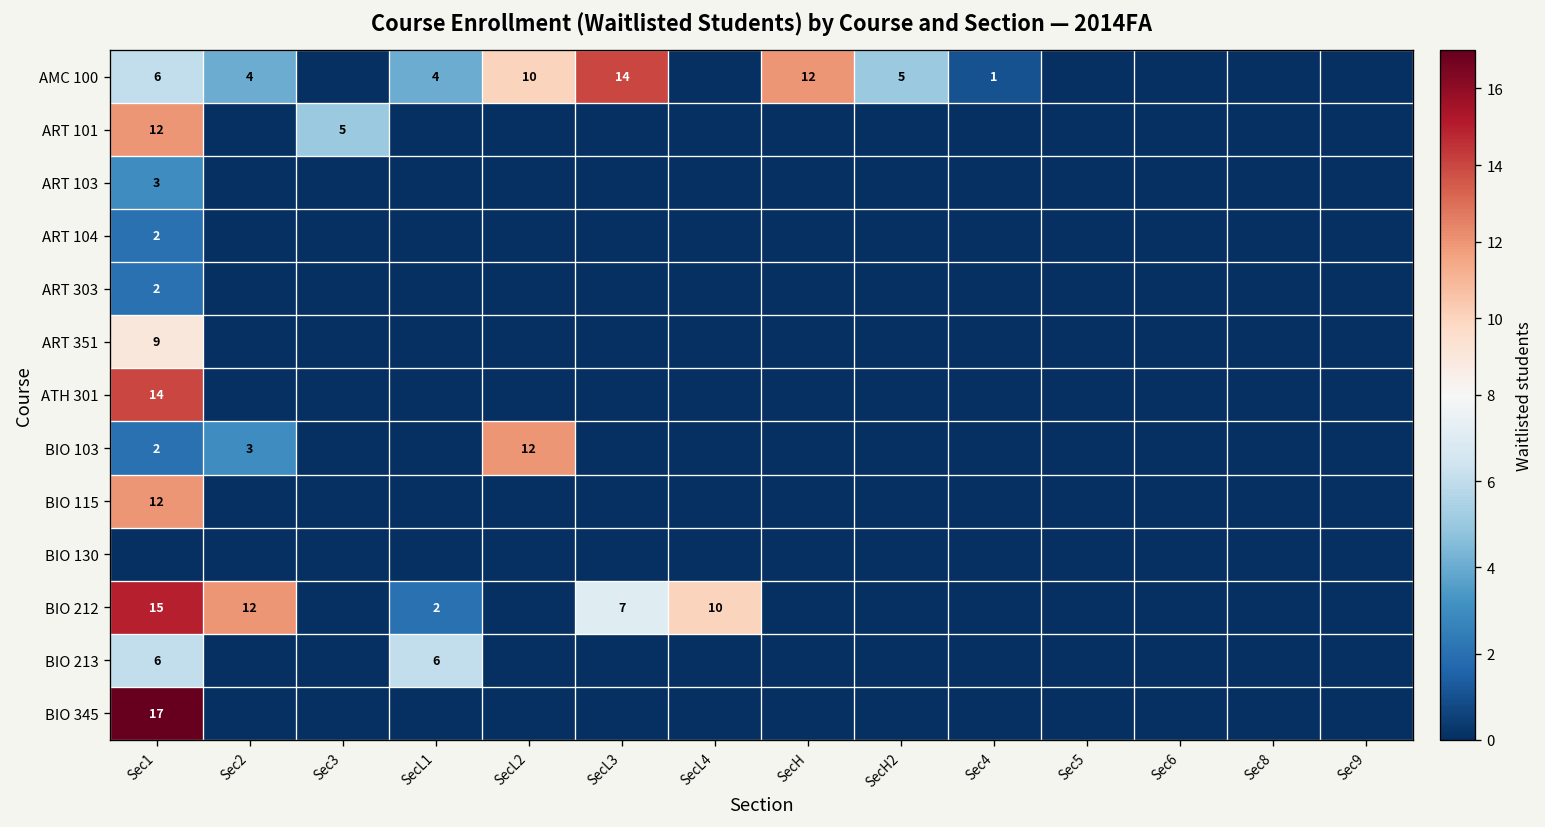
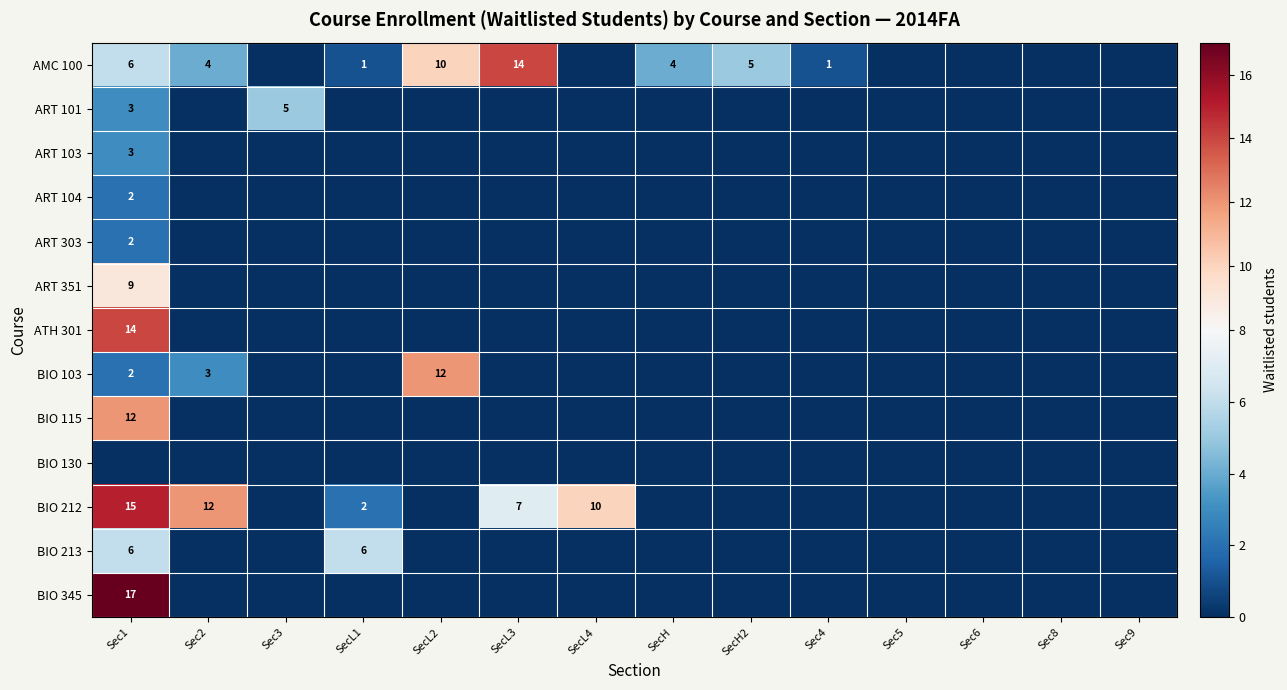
  {
    "AMC 100": {
      "Sec1": 6,
      "Sec2": 4,
-     "SecL1": 4,
+     "SecL1": 1,
      "SecL2": 10,
      "SecL3": 14,
-     "SecH": 12,
+     "SecH": 4,
      "SecH2": 5,
      "Sec4": 1
    },
    "ART 101": {
-     "Sec1": 12,
+     "Sec1": 3,
      "Sec3": 5
    },
    "ART 103": {
      "Sec1": 3
    },
    "ART 104": {
      "Sec1": 2
    },
    "ART 303": {
      "Sec1": 2
    },
    "ART 351": {
      "Sec1": 9
    },
    "ATH 301": {
      "Sec1": 14
    },
    "BIO 103": {
      "Sec1": 2,
      "Sec2": 3,
      "SecL2": 12
    },
    "BIO 115": {
      "Sec1": 12
    },
    "BIO 212": {
      "Sec1": 15,
      "Sec2": 12,
      "SecL1": 2,
      "SecL3": 7,
      "SecL4": 10
    },
    "BIO 213": {
      "Sec1": 6,
      "SecL1": 6
    },
    "BIO 345": {
      "Sec1": 17
    }
  }
